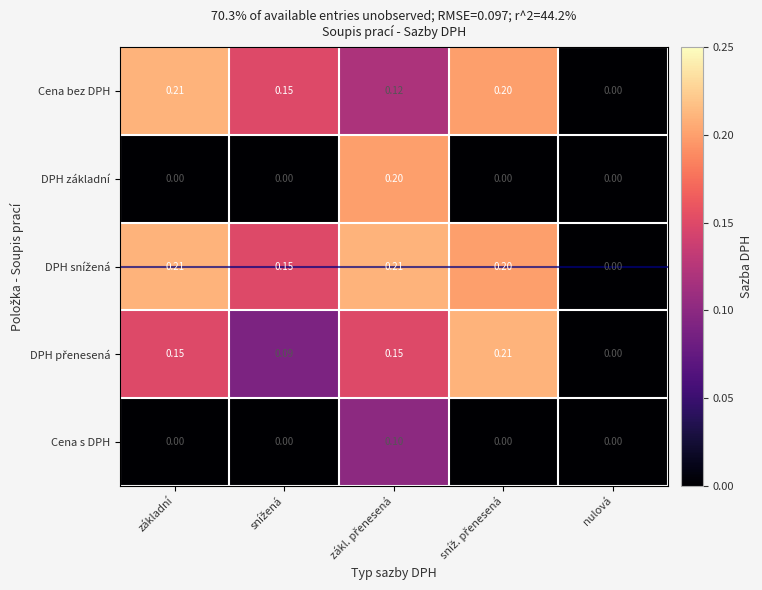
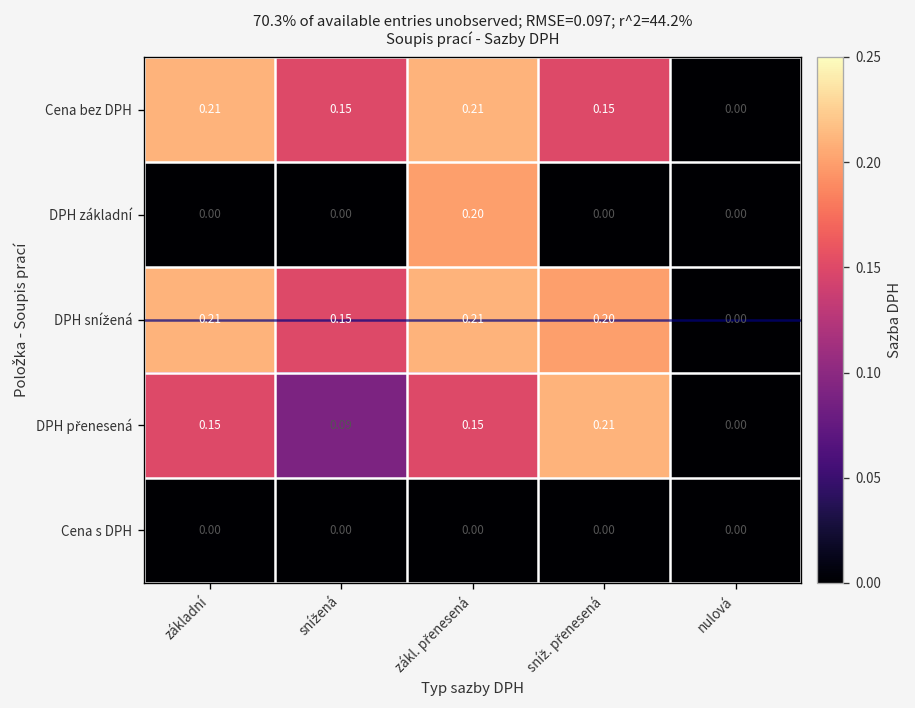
  {
    "Cena bez DPH": {
      "základní": 0.21,
      "snížená": 0.15,
-     "zákl. přenesená": 0.12,
-     "sníž. přenesená": 0.20,
+     "zákl. přenesená": 0.21,
+     "sníž. přenesená": 0.15,
      "nulová": 0.00
    },
    "DPH základní": {
      "základní": 0.00,
      "snížená": 0.00,
      "zákl. přenesená": 0.20,
      "sníž. přenesená": 0.00,
      "nulová": 0.00
    },
    "DPH snížená": {
      "základní": 0.21,
      "snížená": 0.15,
      "zákl. přenesená": 0.21,
      "sníž. přenesená": 0.20,
      "nulová": 0.00
    },
    "DPH přenesená": {
      "základní": 0.15,
      "snížená": 0.09,
      "zákl. přenesená": 0.15,
      "sníž. přenesená": 0.21,
      "nulová": 0.00
    },
    "Cena s DPH": {
      "základní": 0.00,
      "snížená": 0.00,
-     "zákl. přenesená": 0.10,
+     "zákl. přenesená": 0.00,
      "sníž. přenesená": 0.00,
      "nulová": 0.00
    }
  }
